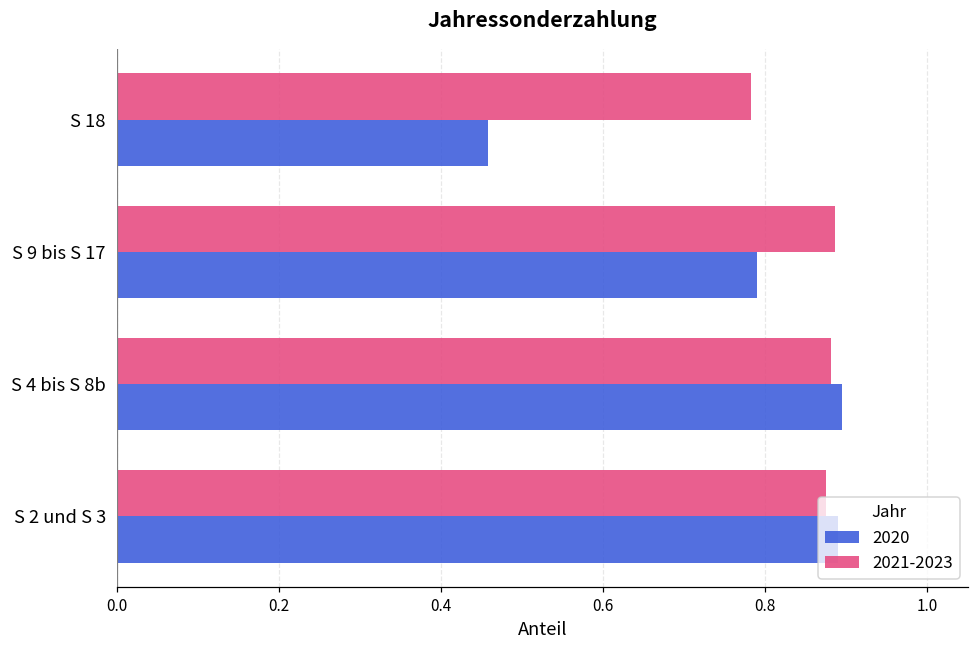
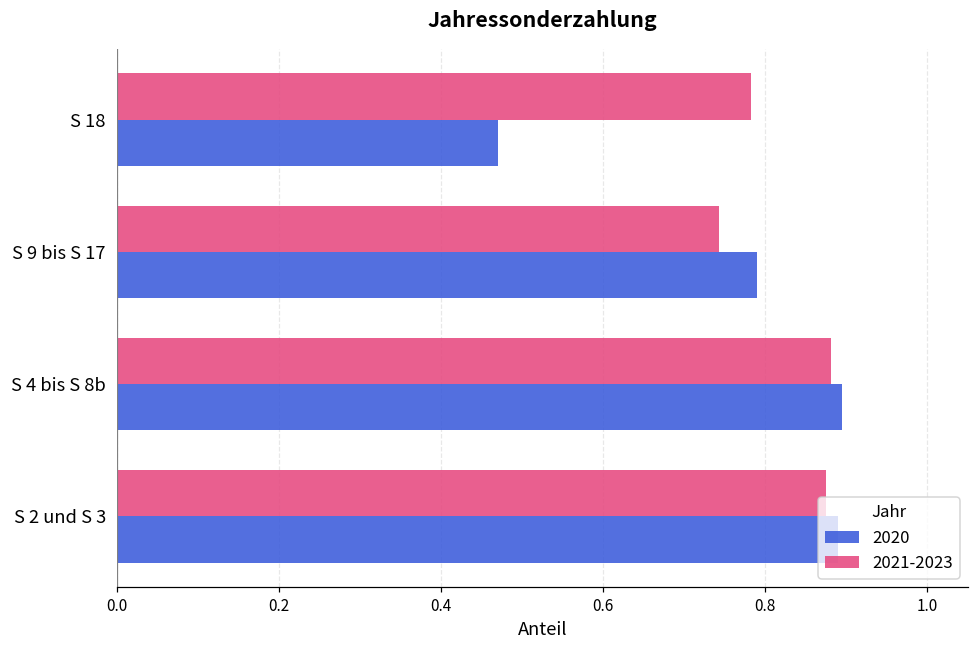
  {
    "2020": {
-     "S 18": 0.46,
+     "S 18": 0.47,
      "S 9 bis S 17": 0.79,
      "S 4 bis S 8b": 0.89
    },
    "2021-2023": {
      "S 18": 0.78,
-     "S 9 bis S 17": 0.89,
+     "S 9 bis S 17": 0.74,
      "S 4 bis S 8b": 0.88
    }
  }
